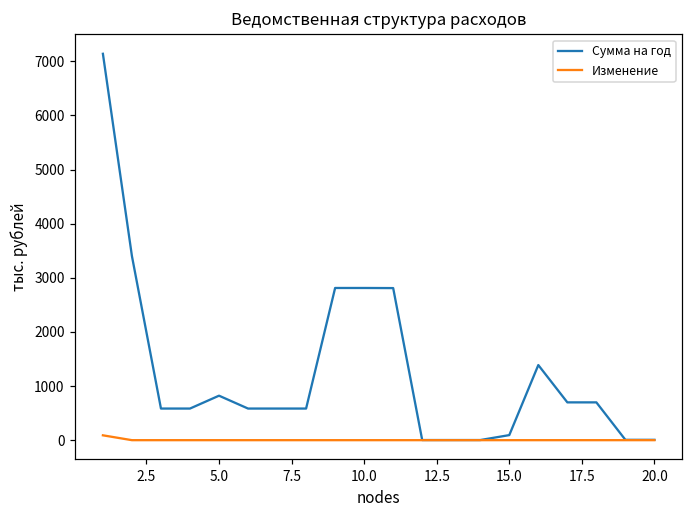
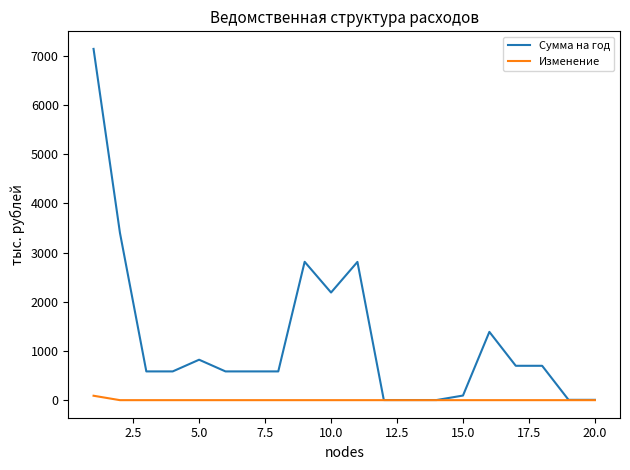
  {
    "Сумма на год": {
      "5.0": 800,
-     "10.0": 2800,
+     "10.0": 2200,
      "15.0": 100
    },
    "Изменение": {
      "5.0": 0,
      "10.0": 0,
      "15.0": 0
    }
  }
